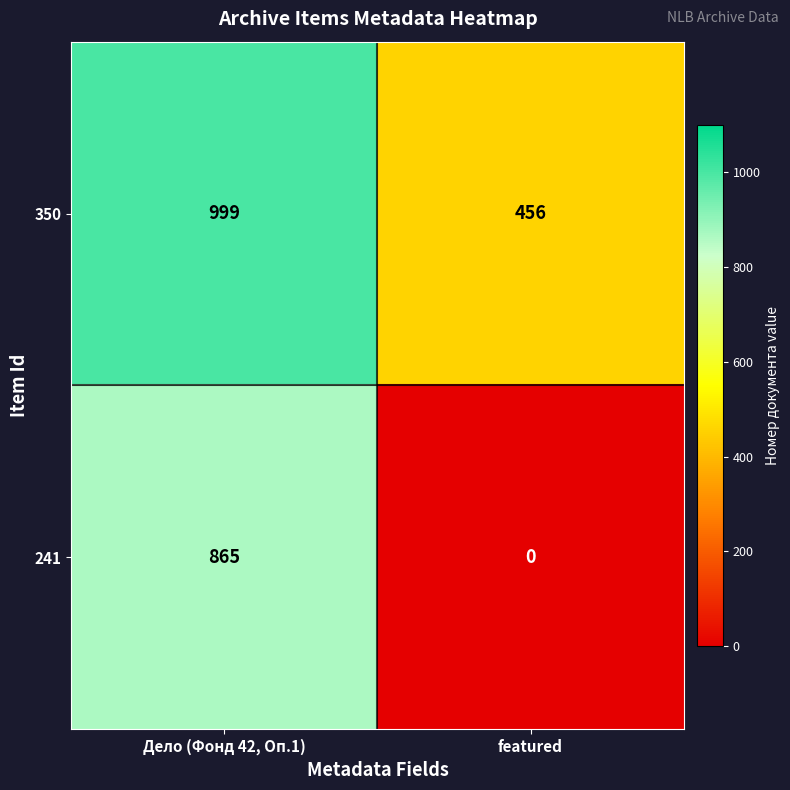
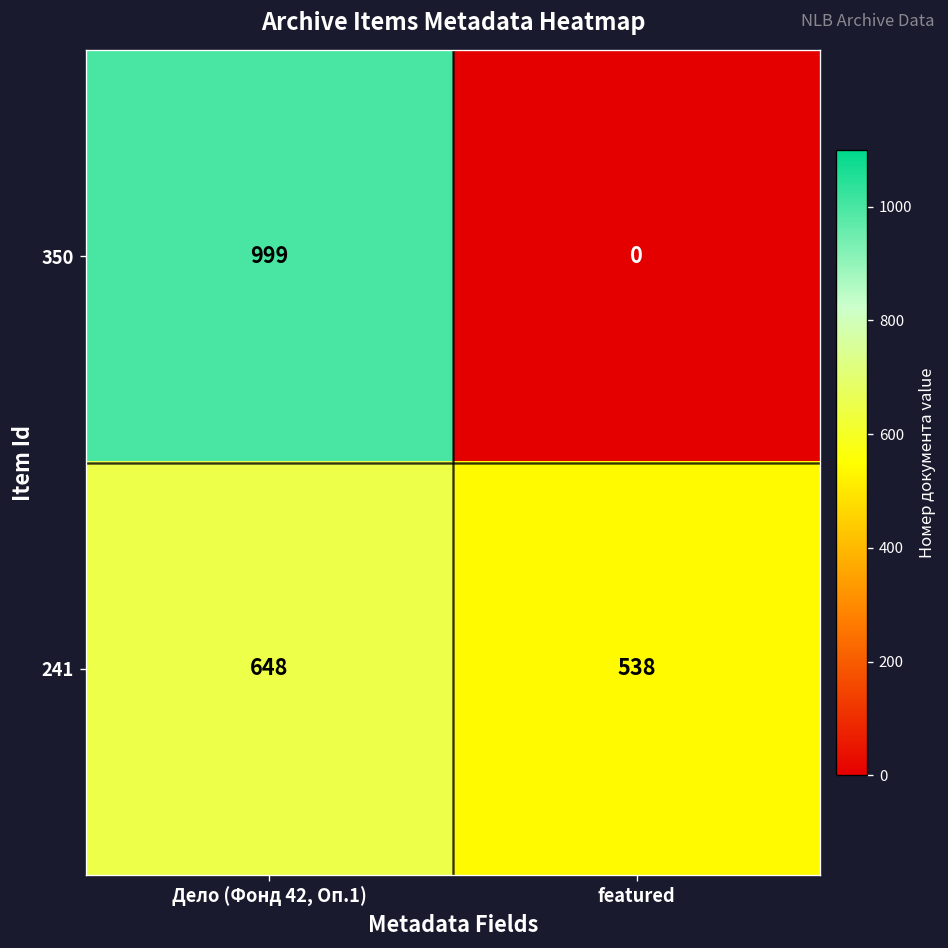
  {
    "350": {
      "Дело (Фонд 42, Оп.1)": 999,
-     "featured": 456
+     "featured": 0
    },
    "241": {
-     "Дело (Фонд 42, Оп.1)": 865,
-     "featured": 0
+     "Дело (Фонд 42, Оп.1)": 648,
+     "featured": 538
    }
  }
